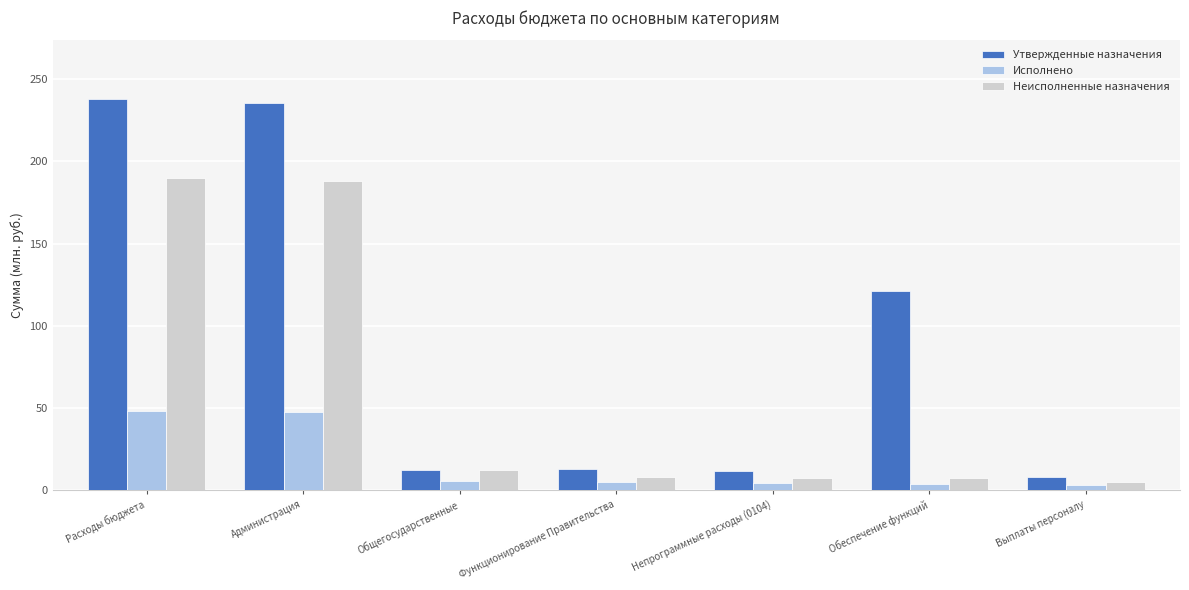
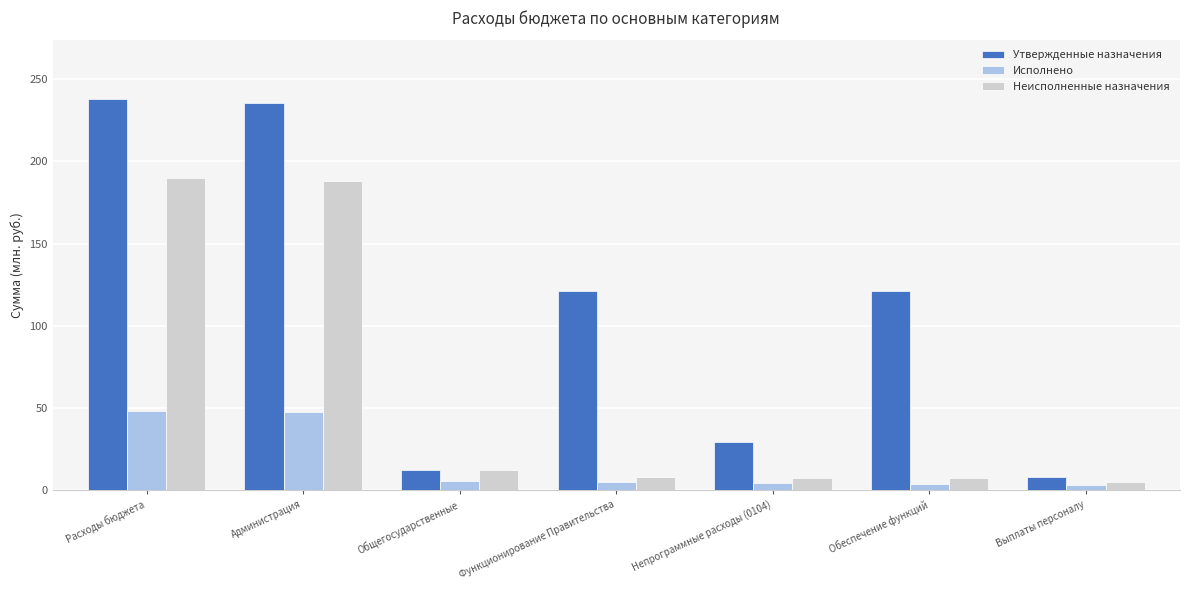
  {
    "Утвержденные назначения": {
      "Расходы бюджета": 238,
      "Администрация": 236,
      "Общегосударственные": 13,
-     "Функционирование Правительства": 13,
-     "Непрограммные расходы (0104)": 11,
+     "Функционирование Правительства": 121,
+     "Непрограммные расходы (0104)": 29,
      "Обеспечение функций": 121,
      "Выплаты персоналу": 8
    }
  }
